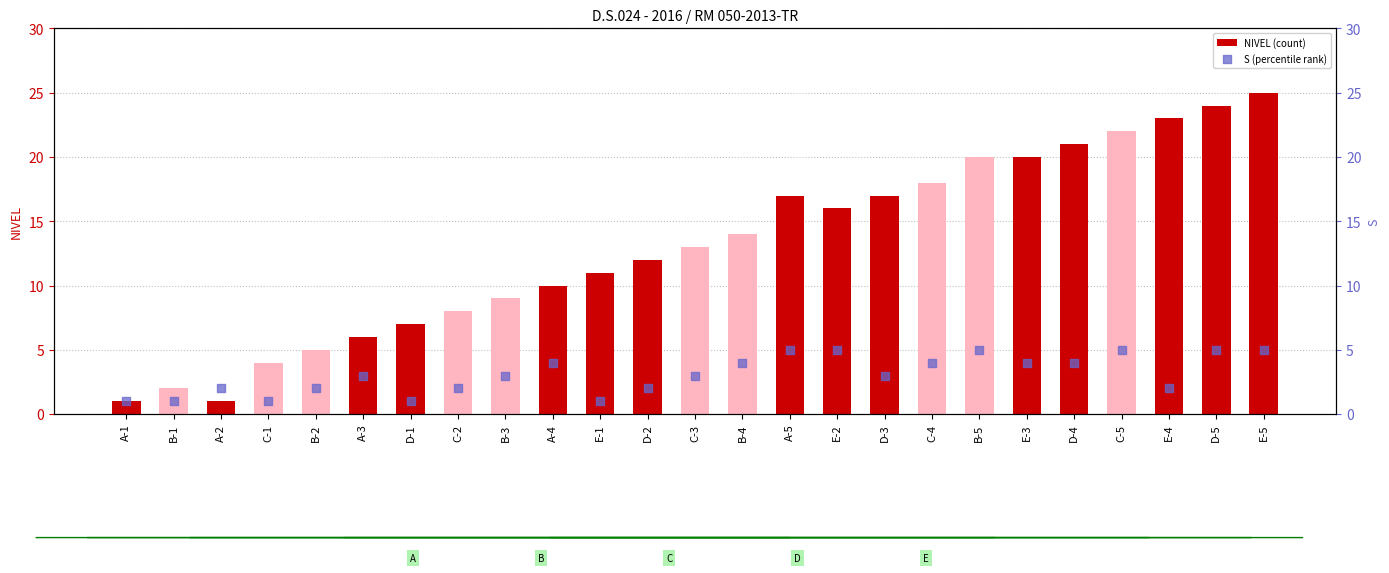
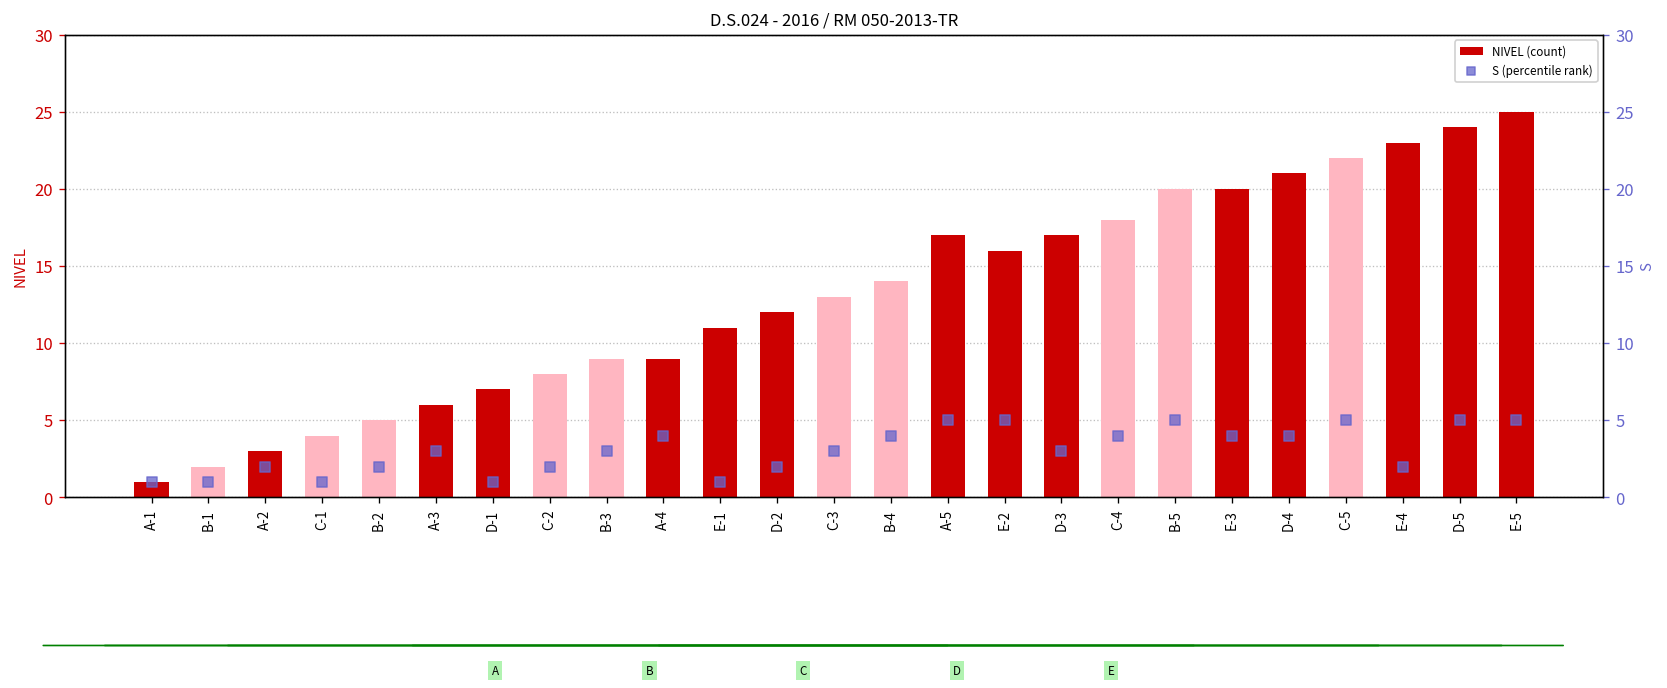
  {
    "NIVEL (count)": {
      "A-1": 1,
      "B-1": 2,
-     "A-2": 1,
+     "A-2": 3,
      "C-1": 4,
      "B-2": 5,
      "A-3": 6,
      "D-1": 7,
      "C-2": 8,
      "B-3": 9,
-     "A-4": 10,
+     "A-4": 9,
      "E-1": 11,
      "D-2": 12,
      "C-3": 13,
      "B-4": 14,
      "A-5": 17,
      "E-2": 16,
      "D-3": 17,
      "C-4": 18,
      "B-5": 20,
      "E-3": 20,
      "D-4": 21,
      "C-5": 22,
      "E-4": 23,
      "D-5": 24,
      "E-5": 25
    }
  }
